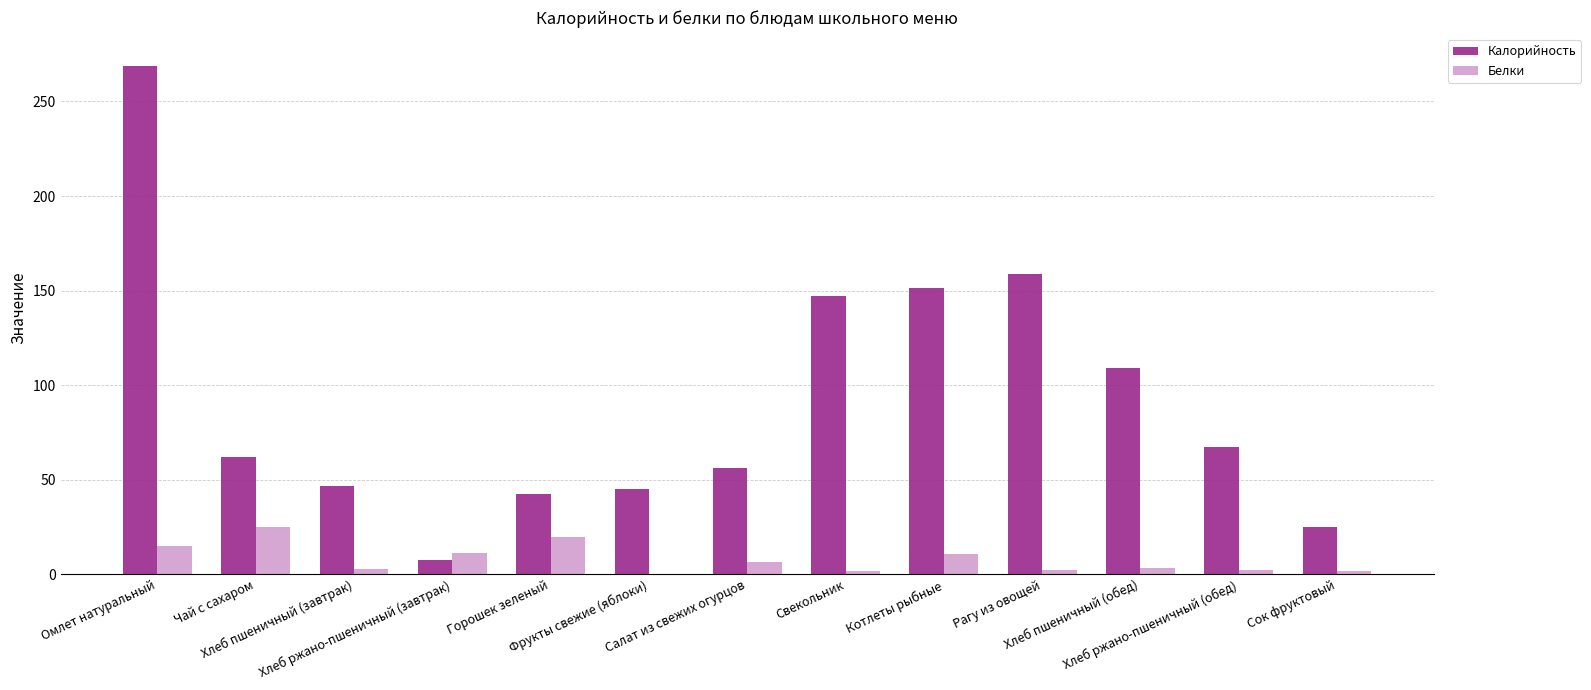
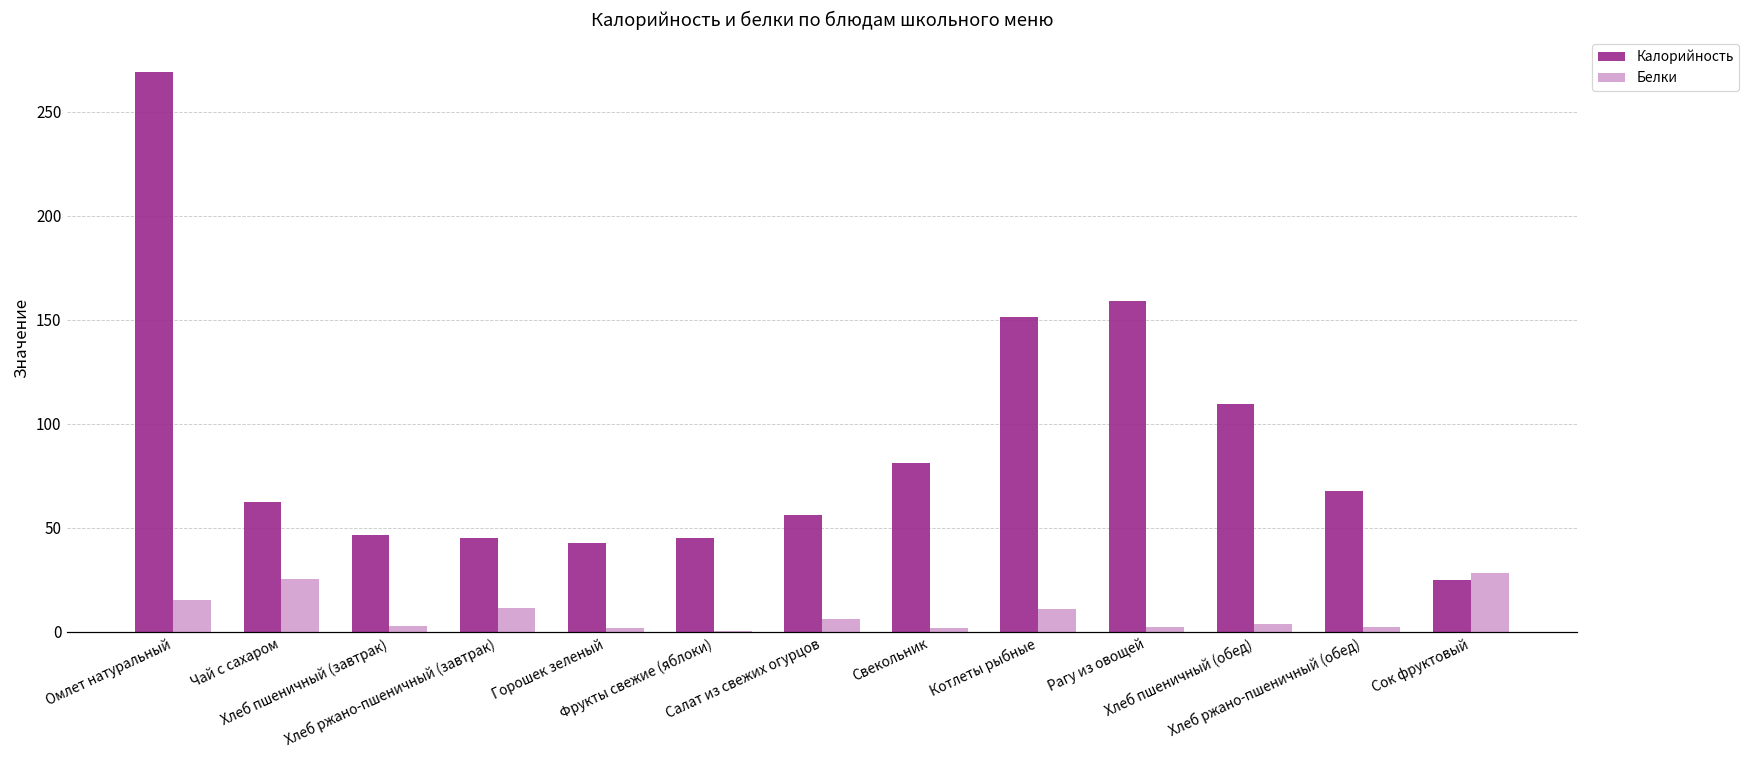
  {
    "Калорийность": {
      "Омлет натуральный": 269,
      "Чай с сахаром": 62,
      "Хлеб пшеничный (завтрак)": 47,
-     "Хлеб ржано-пшеничный (завтрак)": 8,
+     "Хлеб ржано-пшеничный (завтрак)": 45,
      "Горошек зеленый": 43,
      "Фрукты свежие (яблоки)": 45,
      "Салат из свежих огурцов": 56,
-     "Свекольник": 147,
+     "Свекольник": 81,
      "Котлеты рыбные": 151,
      "Рагу из овощей": 159,
      "Хлеб пшеничный (обед)": 109,
      "Хлеб ржано-пшеничный (обед)": 68,
      "Сок фруктовый": 25
    },
    "Белки": {
      "Омлет натуральный": 15,
      "Чай с сахаром": 25,
      "Хлеб пшеничный (завтрак)": 3,
      "Хлеб ржано-пшеничный (завтрак)": 11,
-     "Горошек зеленый": 20,
+     "Горошек зеленый": 2,
      "Салат из свежих огурцов": 6,
      "Свекольник": 2,
      "Котлеты рыбные": 11,
      "Рагу из овощей": 2,
      "Хлеб пшеничный (обед)": 4,
      "Хлеб ржано-пшеничный (обед)": 2,
-     "Сок фруктовый": 2
+     "Сок фруктовый": 28
    }
  }
